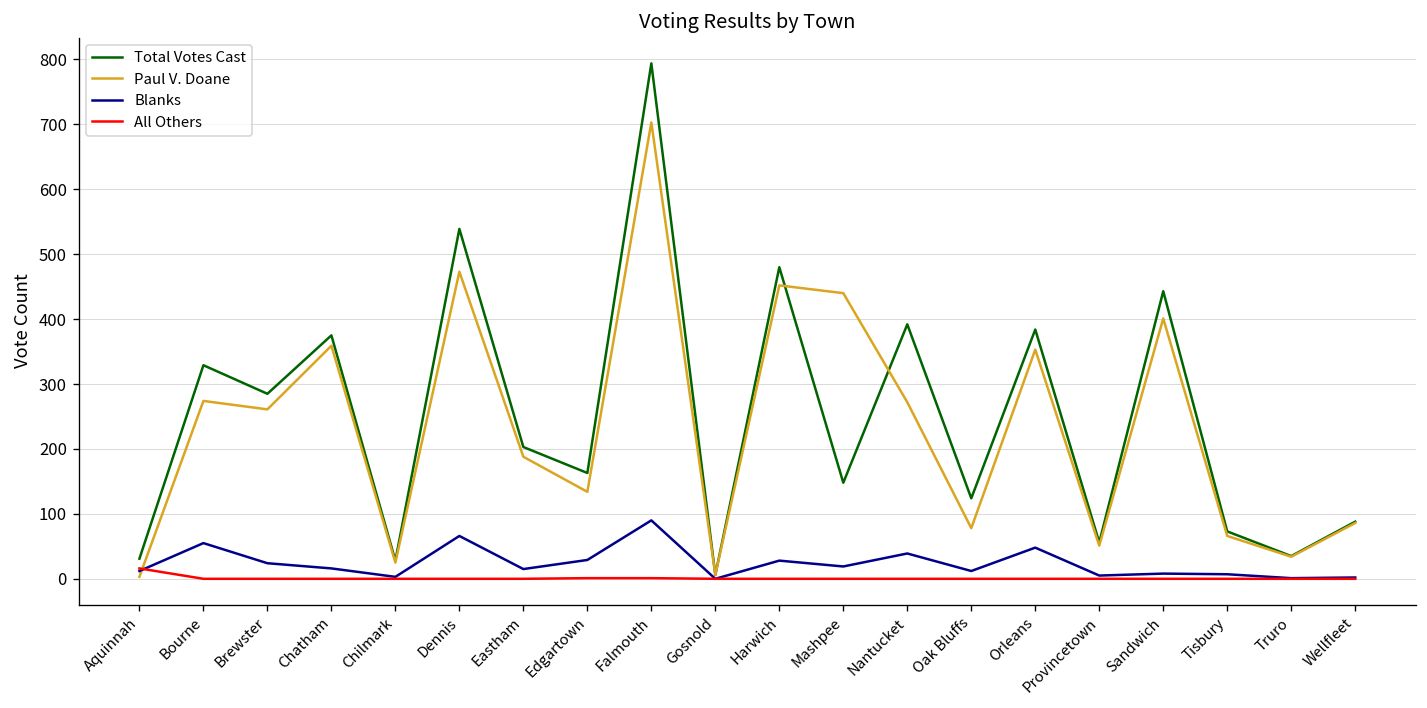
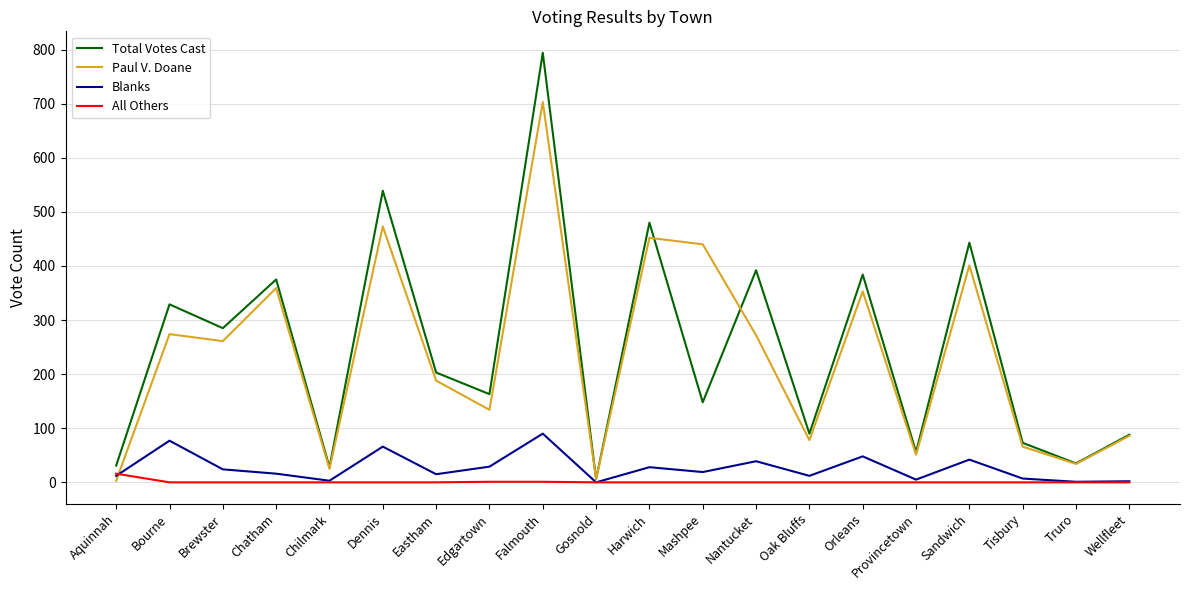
  {
    "Total Votes Cast": {
      "Aquinnah": 30,
      "Bourne": 330,
      "Brewster": 290,
      "Chatham": 380,
      "Dennis": 540,
      "Eastham": 200,
      "Edgartown": 160,
      "Falmouth": 790,
      "Harwich": 480,
      "Mashpee": 150,
      "Nantucket": 390,
-     "Oak Bluffs": 120,
+     "Oak Bluffs": 90,
      "Orleans": 380,
      "Provincetown": 60,
      "Sandwich": 440,
      "Tisbury": 70
    },
    "Paul V. Doane": {
      "Aquinnah": 0,
      "Bourne": 270,
      "Brewster": 260,
      "Chatham": 360,
      "Dennis": 470,
      "Eastham": 190,
      "Edgartown": 130,
      "Falmouth": 700,
      "Harwich": 450,
      "Mashpee": 440,
      "Nantucket": 270,
      "Oak Bluffs": 80,
      "Orleans": 350,
      "Provincetown": 50,
      "Sandwich": 400,
      "Tisbury": 70
    },
    "Blanks": {
-     "Bourne": 60,
+     "Bourne": 80,
      "Brewster": 20,
      "Chatham": 20,
      "Dennis": 70,
      "Eastham": 20,
      "Edgartown": 30,
      "Falmouth": 90,
      "Harwich": 30,
      "Mashpee": 20,
      "Nantucket": 40,
      "Oak Bluffs": 10,
      "Orleans": 50,
      "Provincetown": 10,
-     "Sandwich": 10,
+     "Sandwich": 40,
      "Tisbury": 10
    },
    "All Others": {
      "Bourne": 0,
      "Brewster": 0,
      "Chatham": 0,
      "Dennis": 0,
      "Eastham": 0,
      "Edgartown": 0,
      "Falmouth": 0,
      "Harwich": 0,
      "Mashpee": 0,
      "Nantucket": 0,
      "Oak Bluffs": 0,
      "Orleans": 0,
      "Provincetown": 0,
      "Sandwich": 0,
      "Tisbury": 0
    }
  }
